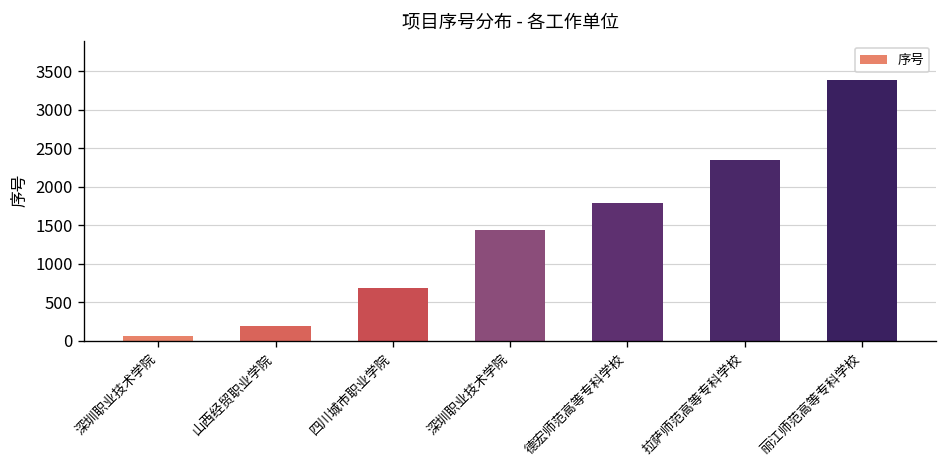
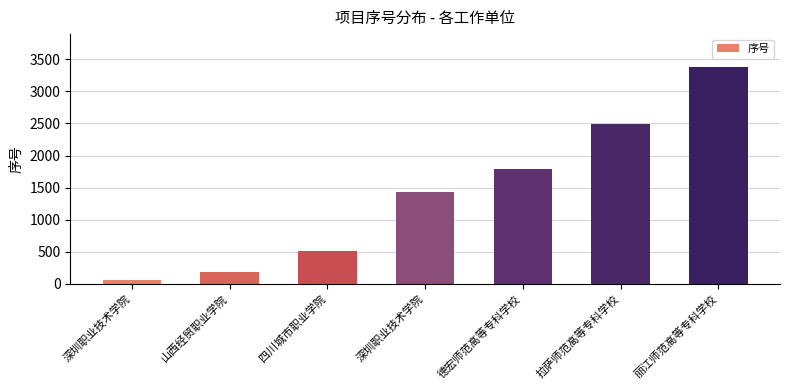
  {
    "山西经贸职业学院": 200,
-   "四川城市职业学院": 700,
+   "四川城市职业学院": 500,
    "德宏师范高等专科学校": 1800,
-   "拉萨师范高等专科学校": 2300,
+   "拉萨师范高等专科学校": 2500,
    "丽江师范高等专科学校": 3400
  }
